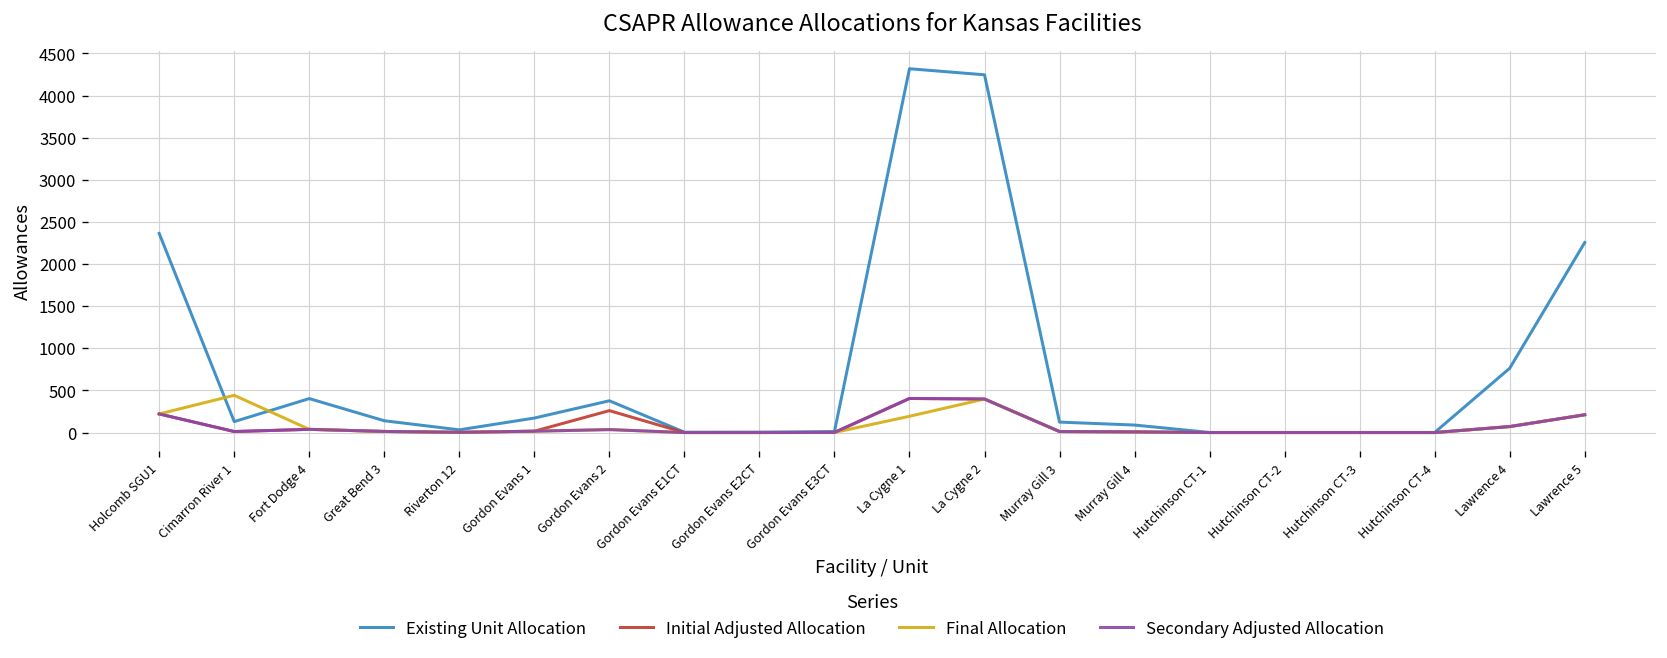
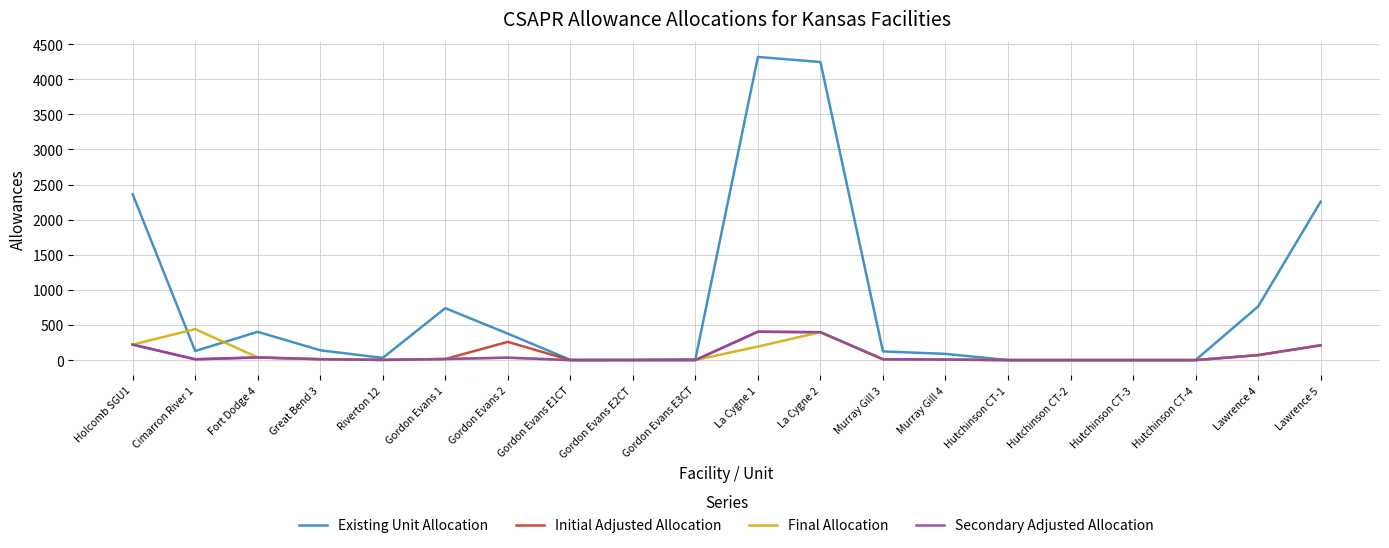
  {
    "Existing Unit Allocation": {
      "Holcomb SGU1": 2400,
      "Cimarron River 1": 100,
      "Fort Dodge 4": 400,
      "Great Bend 3": 100,
-     "Gordon Evans 1": 200,
+     "Gordon Evans 1": 700,
      "Gordon Evans 2": 400,
      "La Cygne 1": 4300,
      "La Cygne 2": 4200,
      "Murray Gill 3": 100,
      "Murray Gill 4": 100,
      "Lawrence 4": 800,
      "Lawrence 5": 2300
    },
    "Initial Adjusted Allocation": {
      "Gordon Evans 2": 300
    },
    "Final Allocation": {
      "Cimarron River 1": 400,
      "La Cygne 1": 200
    }
  }
